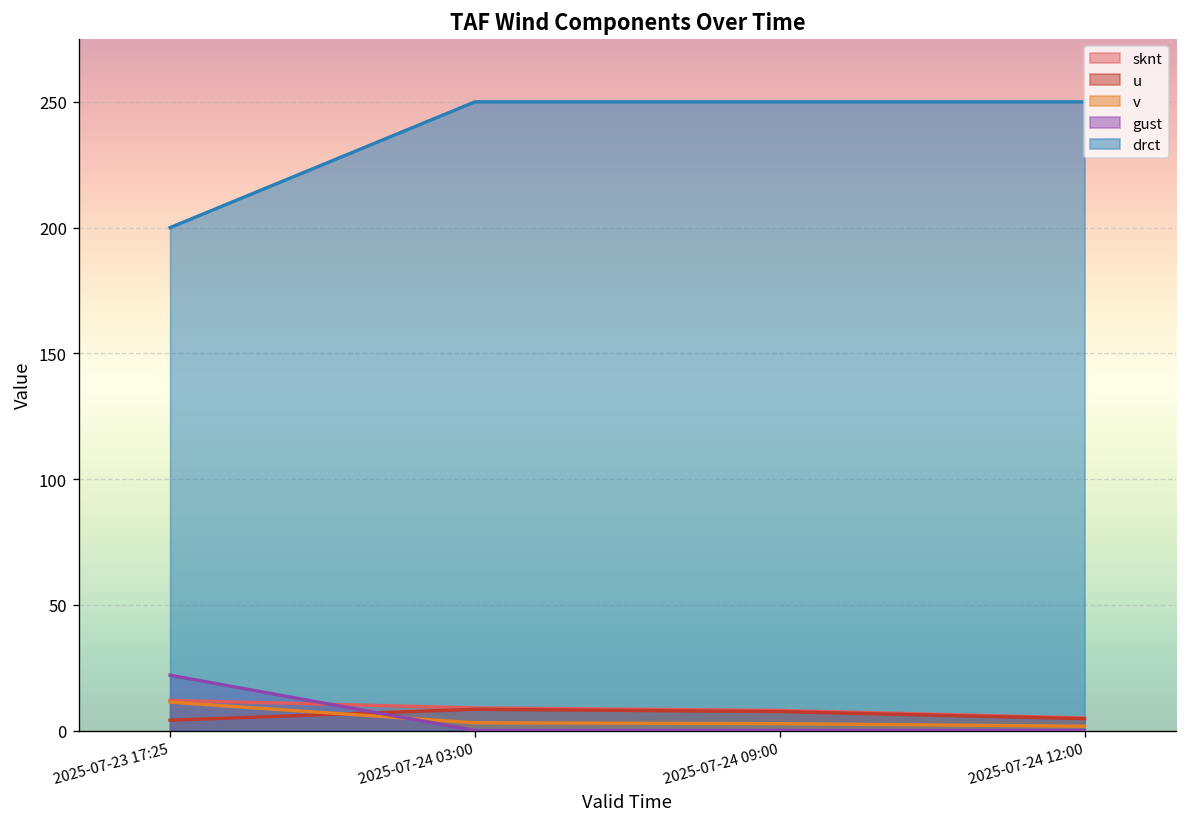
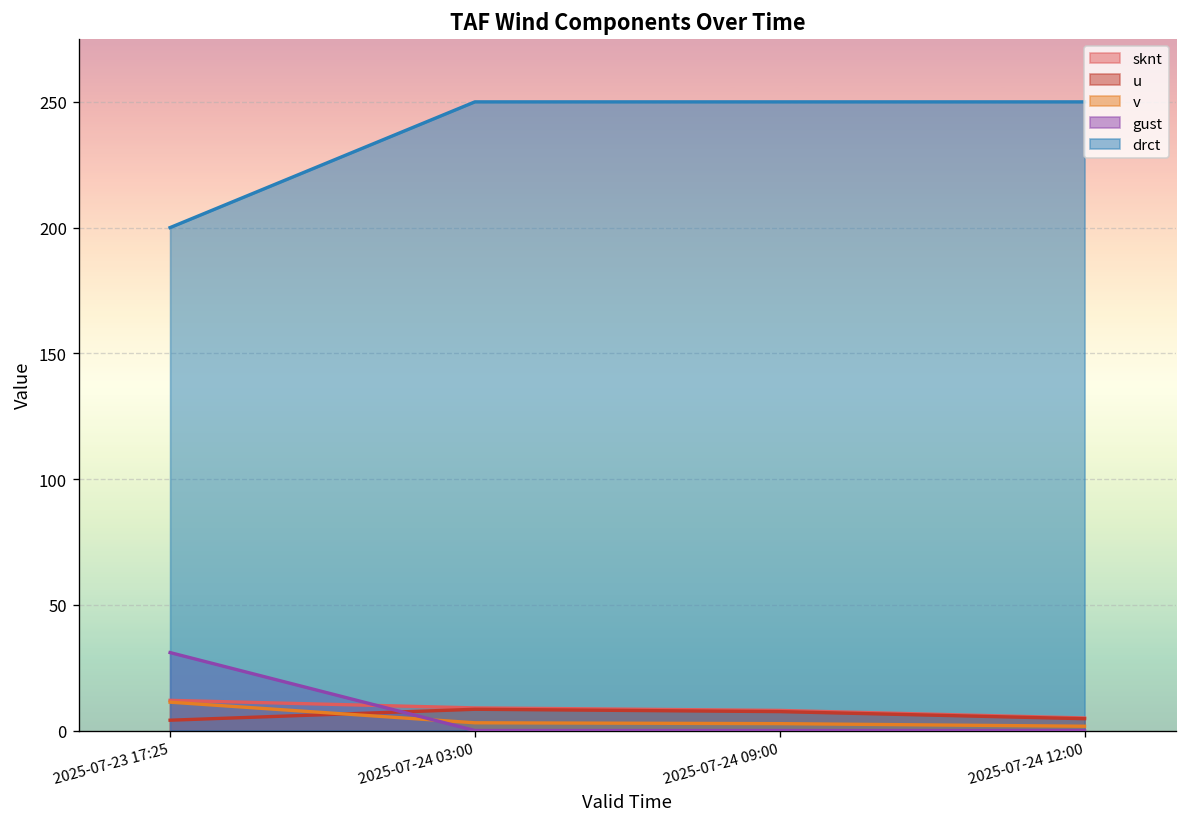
  {
    "gust": {
-     "2025-07-23 17:25": 22,
+     "2025-07-23 17:25": 31,
      "2025-07-24 03:00": 0,
      "2025-07-24 09:00": 0,
      "2025-07-24 12:00": 0
    },
    "drct": {
      "2025-07-23 17:25": 200,
      "2025-07-24 03:00": 250,
      "2025-07-24 09:00": 250
    }
  }
